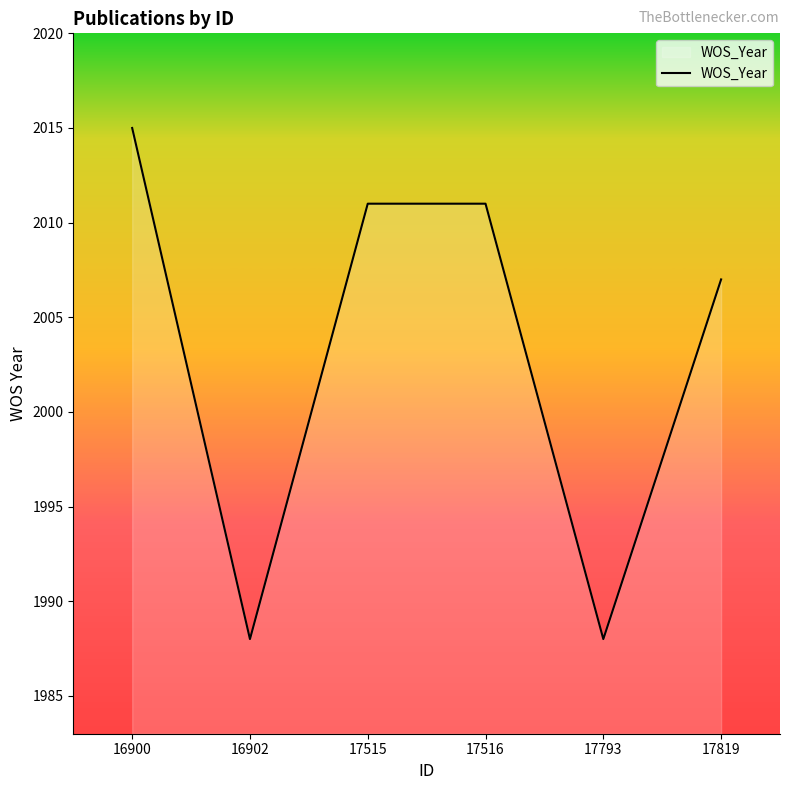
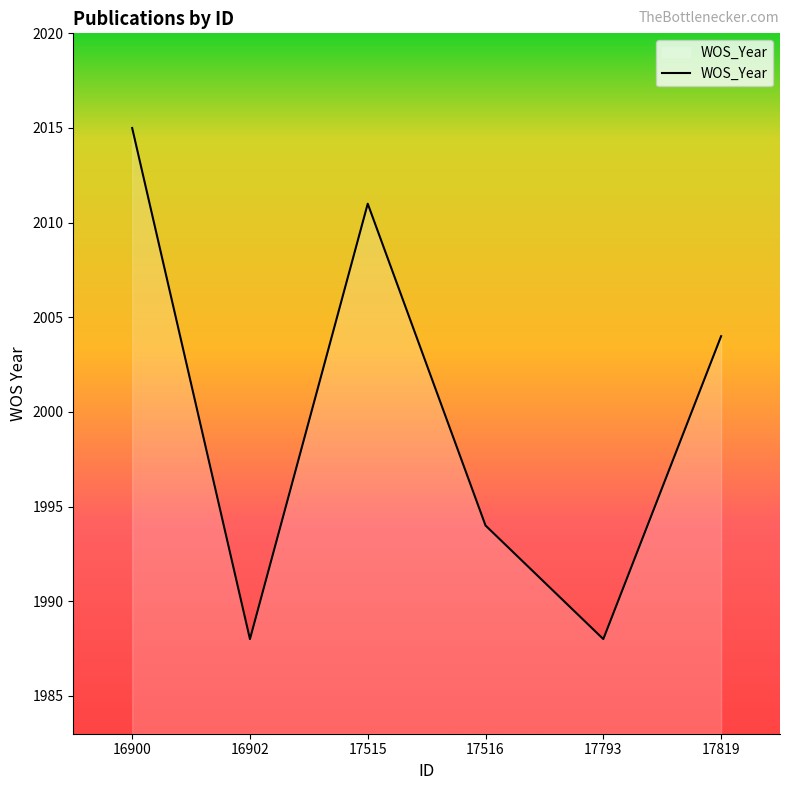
  {
    "16900": 2015,
    "16902": 1988,
    "17515": 2011,
-   "17516": 2011,
+   "17516": 1994,
    "17793": 1988,
-   "17819": 2007
+   "17819": 2004
  }
